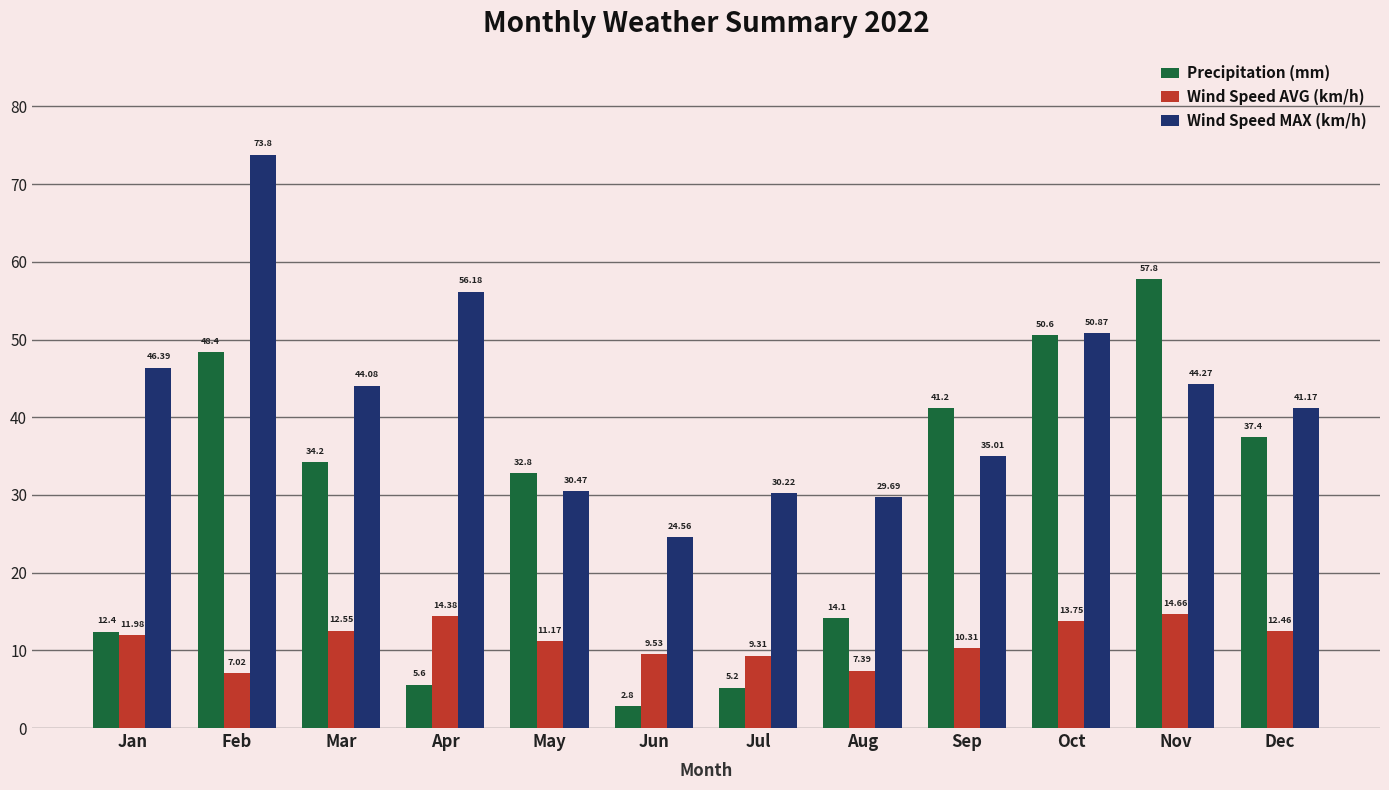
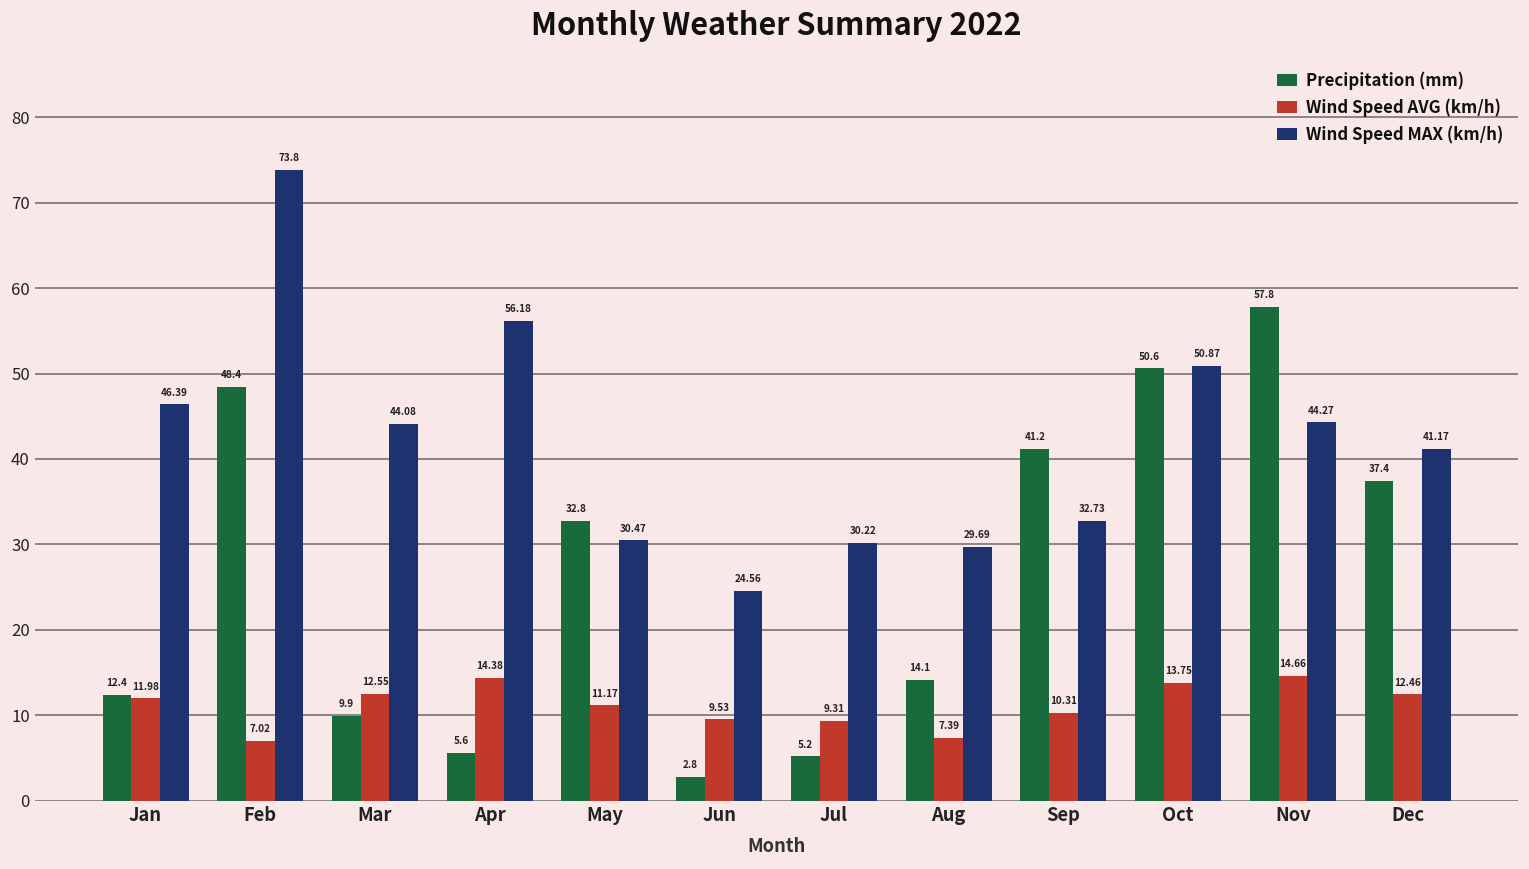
  {
    "Precipitation (mm)": {
      "Jan": 12.4,
      "Feb": 48.4,
-     "Mar": 34.2,
+     "Mar": 9.9,
      "Apr": 5.6,
      "May": 32.8,
      "Jun": 2.8,
      "Jul": 5.2,
      "Aug": 14.1,
      "Sep": 41.2,
      "Oct": 50.6,
      "Nov": 57.8,
      "Dec": 37.4
    },
    "Wind Speed AVG (km/h)": {
      "Jan": 11.98,
      "Feb": 7.02,
      "Mar": 12.55,
      "Apr": 14.38,
      "May": 11.17,
      "Jun": 9.53,
      "Jul": 9.31,
      "Aug": 7.39,
      "Sep": 10.31,
      "Oct": 13.75,
      "Nov": 14.66,
      "Dec": 12.46
    },
    "Wind Speed MAX (km/h)": {
      "Jan": 46.39,
      "Feb": 73.8,
      "Mar": 44.08,
      "Apr": 56.18,
      "May": 30.47,
      "Jun": 24.56,
      "Jul": 30.22,
      "Aug": 29.69,
-     "Sep": 35.01,
+     "Sep": 32.73,
      "Oct": 50.87,
      "Nov": 44.27,
      "Dec": 41.17
    }
  }
